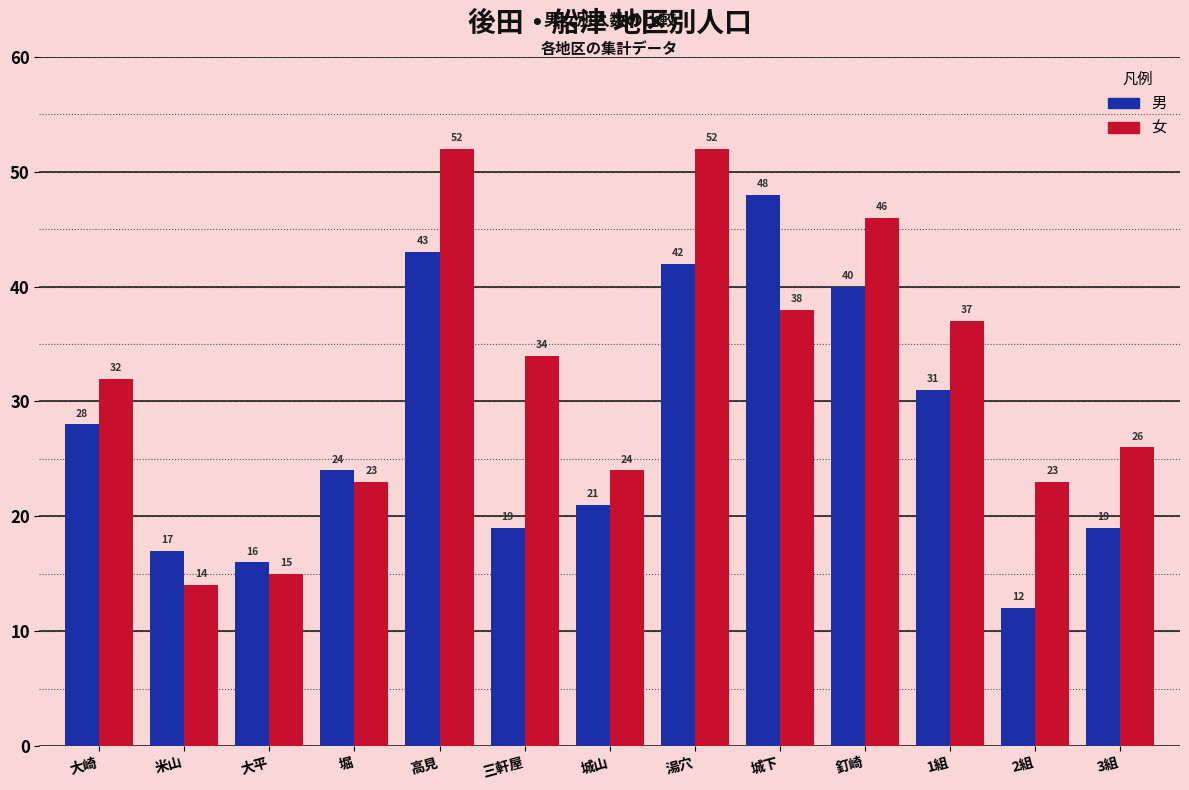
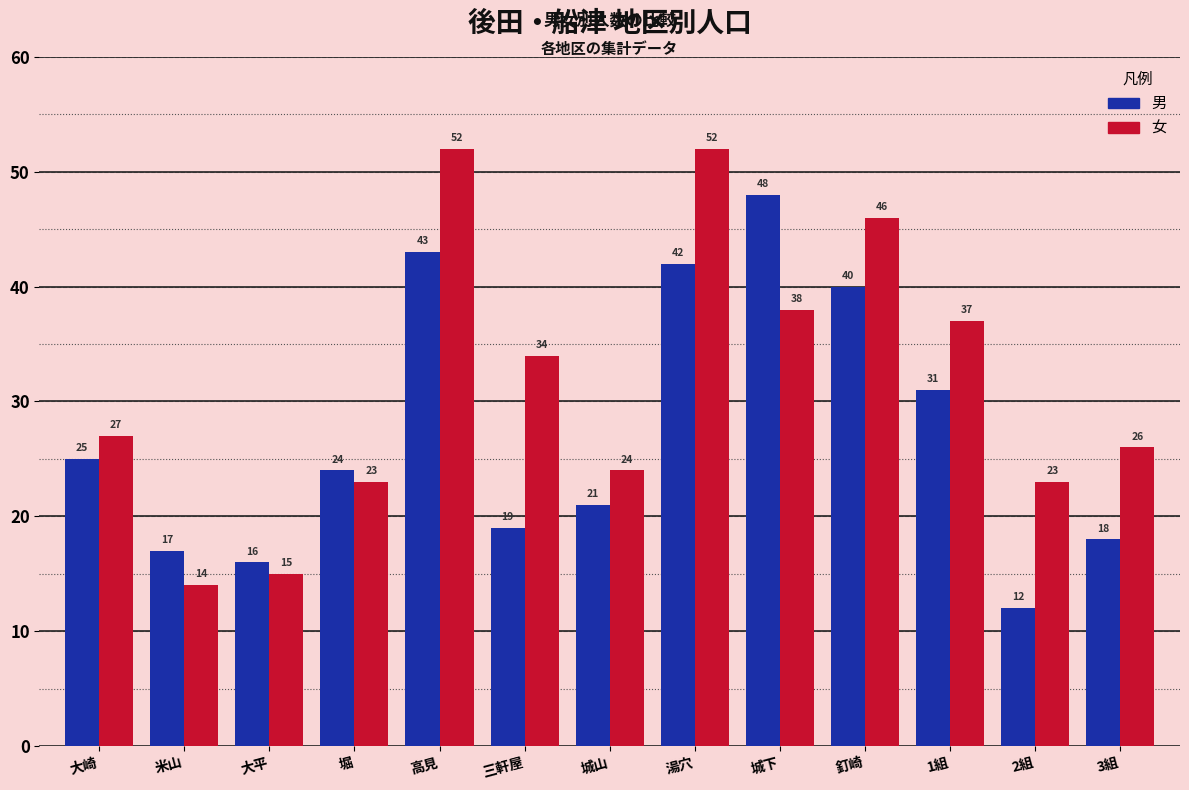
  {
    "男": {
-     "大崎": 28,
+     "大崎": 25,
      "米山": 17,
      "大平": 16,
      "堀": 24,
      "高見": 43,
      "三軒屋": 19,
      "城山": 21,
      "湯穴": 42,
      "城下": 48,
      "釘崎": 40,
      "1組": 31,
      "2組": 12,
-     "3組": 19
+     "3組": 18
    },
    "女": {
-     "大崎": 32,
+     "大崎": 27,
      "米山": 14,
      "大平": 15,
      "堀": 23,
      "高見": 52,
      "三軒屋": 34,
      "城山": 24,
      "湯穴": 52,
      "城下": 38,
      "釘崎": 46,
      "1組": 37,
      "2組": 23,
      "3組": 26
    }
  }
